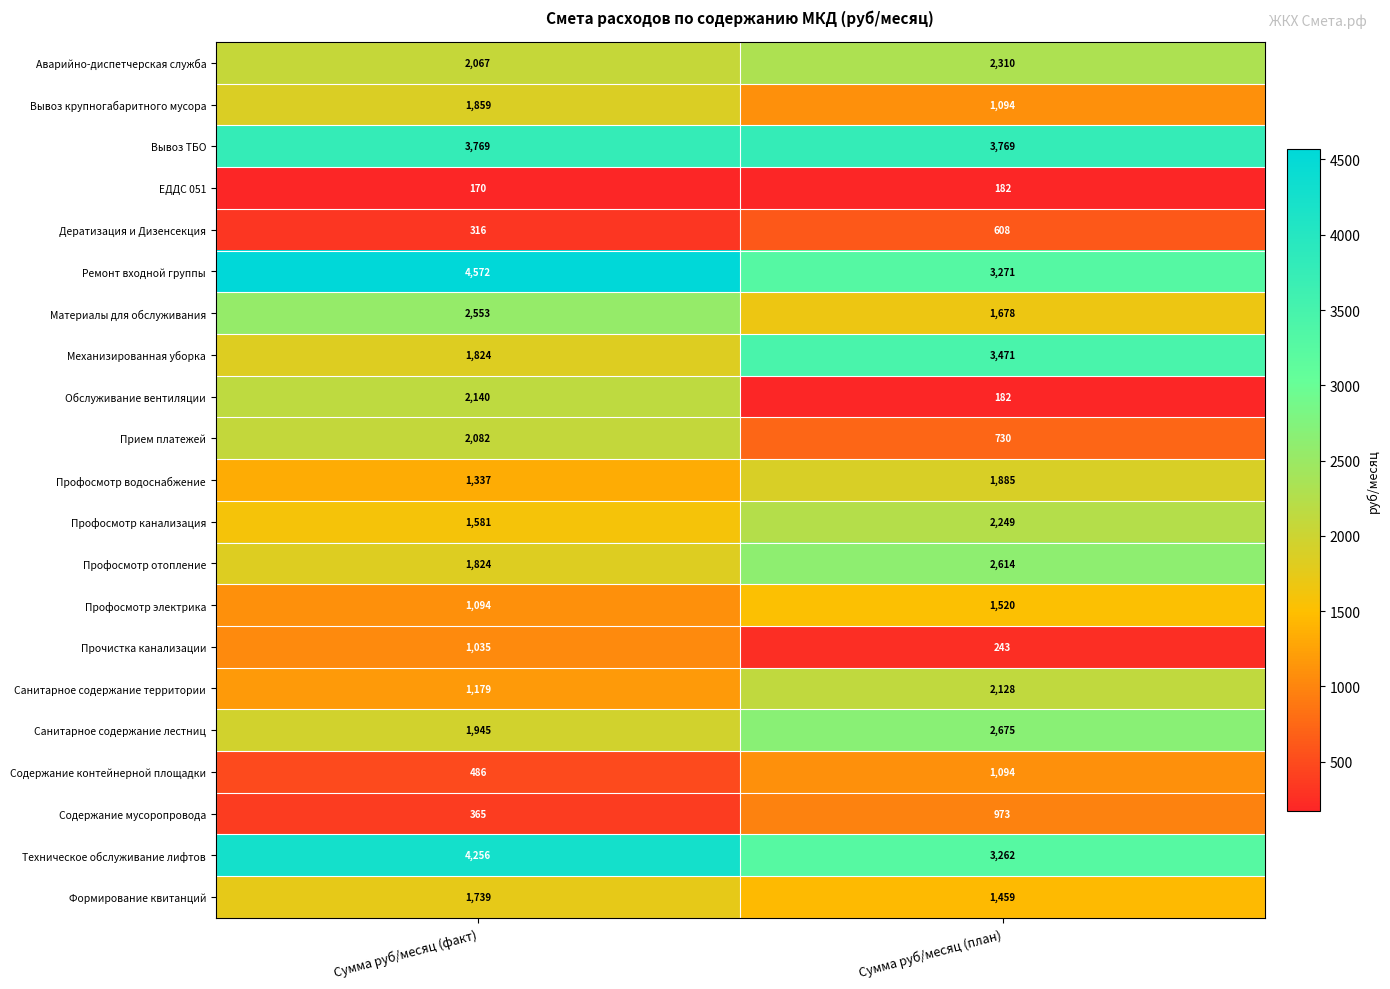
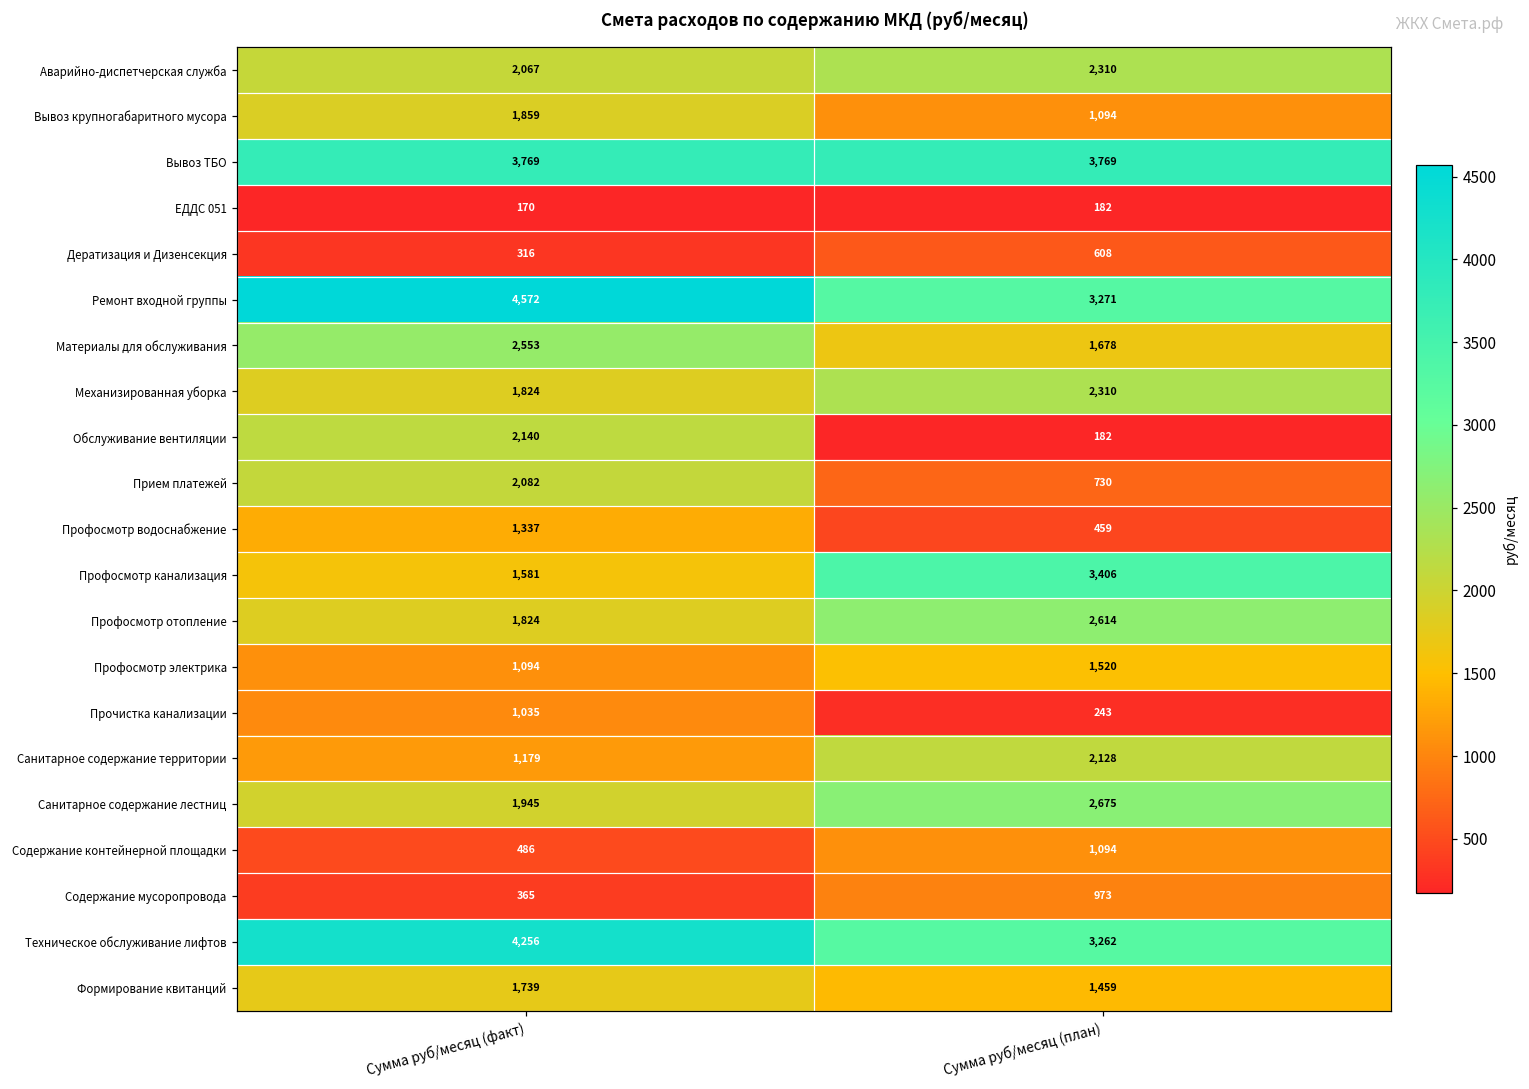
  {
    "Аварийно-диспетчерская служба": {
      "Сумма руб/месяц (факт)": "2,067",
      "Сумма руб/месяц (план)": "2,310"
    },
    "Вывоз крупногабаритного мусора": {
      "Сумма руб/месяц (факт)": "1,859",
      "Сумма руб/месяц (план)": "1,094"
    },
    "Вывоз ТБО": {
      "Сумма руб/месяц (факт)": "3,769",
      "Сумма руб/месяц (план)": "3,769"
    },
    "ЕДДС 051": {
      "Сумма руб/месяц (факт)": "170",
      "Сумма руб/месяц (план)": "182"
    },
    "Дератизация и Дизенсекция": {
      "Сумма руб/месяц (факт)": "316",
      "Сумма руб/месяц (план)": "608"
    },
    "Ремонт входной группы": {
      "Сумма руб/месяц (факт)": "4,572",
      "Сумма руб/месяц (план)": "3,271"
    },
    "Материалы для обслуживания": {
      "Сумма руб/месяц (факт)": "2,553",
      "Сумма руб/месяц (план)": "1,678"
    },
    "Механизированная уборка": {
      "Сумма руб/месяц (факт)": "1,824",
-     "Сумма руб/месяц (план)": "3,471"
+     "Сумма руб/месяц (план)": "2,310"
    },
    "Обслуживание вентиляции": {
      "Сумма руб/месяц (факт)": "2,140",
      "Сумма руб/месяц (план)": "182"
    },
    "Прием платежей": {
      "Сумма руб/месяц (факт)": "2,082",
      "Сумма руб/месяц (план)": "730"
    },
    "Профосмотр водоснабжение": {
      "Сумма руб/месяц (факт)": "1,337",
-     "Сумма руб/месяц (план)": "1,885"
+     "Сумма руб/месяц (план)": "459"
    },
    "Профосмотр канализация": {
      "Сумма руб/месяц (факт)": "1,581",
-     "Сумма руб/месяц (план)": "2,249"
+     "Сумма руб/месяц (план)": "3,406"
    },
    "Профосмотр отопление": {
      "Сумма руб/месяц (факт)": "1,824",
      "Сумма руб/месяц (план)": "2,614"
    },
    "Профосмотр электрика": {
      "Сумма руб/месяц (факт)": "1,094",
      "Сумма руб/месяц (план)": "1,520"
    },
    "Прочистка канализации": {
      "Сумма руб/месяц (факт)": "1,035",
      "Сумма руб/месяц (план)": "243"
    },
    "Санитарное содержание территории": {
      "Сумма руб/месяц (факт)": "1,179",
      "Сумма руб/месяц (план)": "2,128"
    },
    "Санитарное содержание лестниц": {
      "Сумма руб/месяц (факт)": "1,945",
      "Сумма руб/месяц (план)": "2,675"
    },
    "Содержание контейнерной площадки": {
      "Сумма руб/месяц (факт)": "486",
      "Сумма руб/месяц (план)": "1,094"
    },
    "Содержание мусоропровода": {
      "Сумма руб/месяц (факт)": "365",
      "Сумма руб/месяц (план)": "973"
    },
    "Техническое обслуживание лифтов": {
      "Сумма руб/месяц (факт)": "4,256",
      "Сумма руб/месяц (план)": "3,262"
    },
    "Формирование квитанций": {
      "Сумма руб/месяц (факт)": "1,739",
      "Сумма руб/месяц (план)": "1,459"
    }
  }
